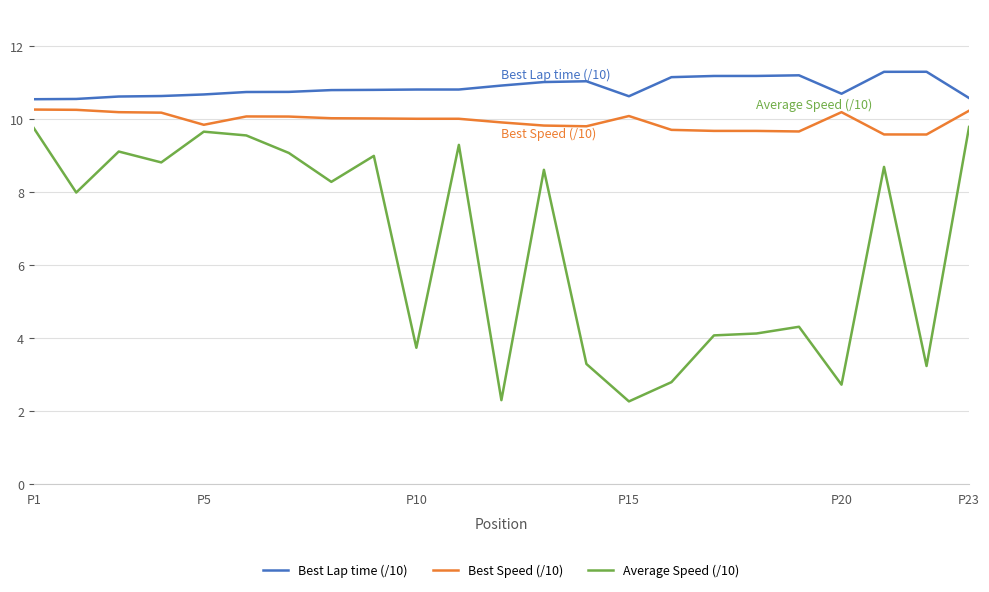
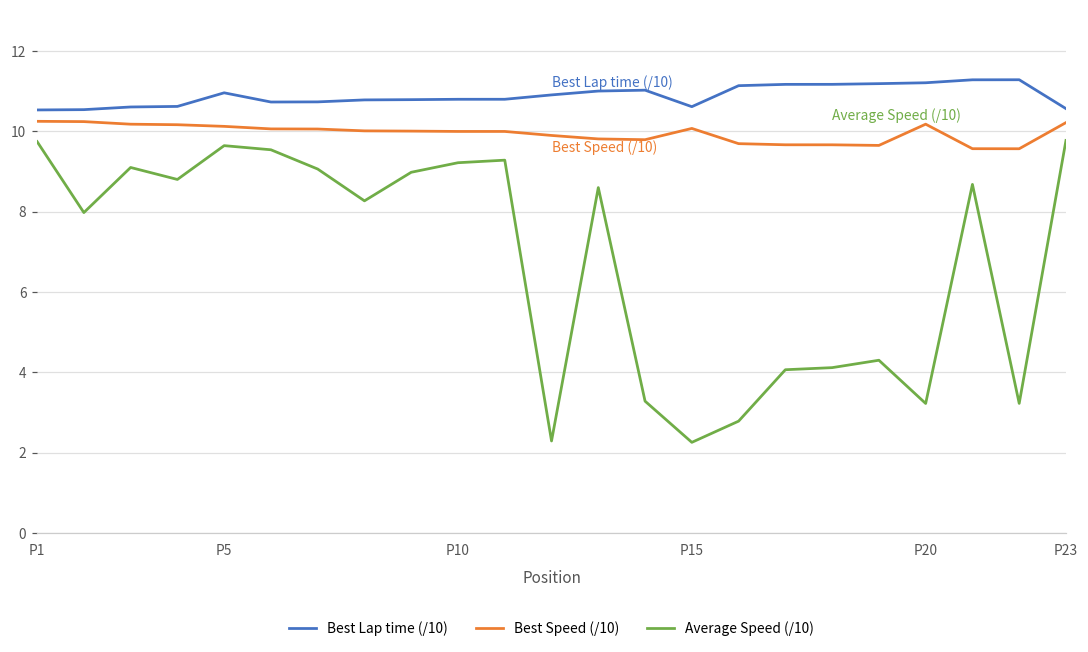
  {
    "Best Lap time (/10)": {
      "P1": 10.5,
-     "P5": 10.7,
+     "P5": 11.0,
      "P10": 10.8,
      "P15": 10.6,
-     "P20": 10.7,
+     "P20": 11.2,
      "P23": 10.6
    },
    "Best Speed (/10)": {
      "P1": 10.3,
-     "P5": 9.8,
+     "P5": 10.1,
      "P10": 10.0,
      "P15": 10.1,
      "P23": 10.2
    },
    "Average Speed (/10)": {
      "P1": 9.7,
      "P5": 9.6,
-     "P10": 3.7,
+     "P10": 9.2,
      "P15": 2.3,
-     "P20": 2.7,
+     "P20": 3.2,
      "P23": 9.8
    }
  }
